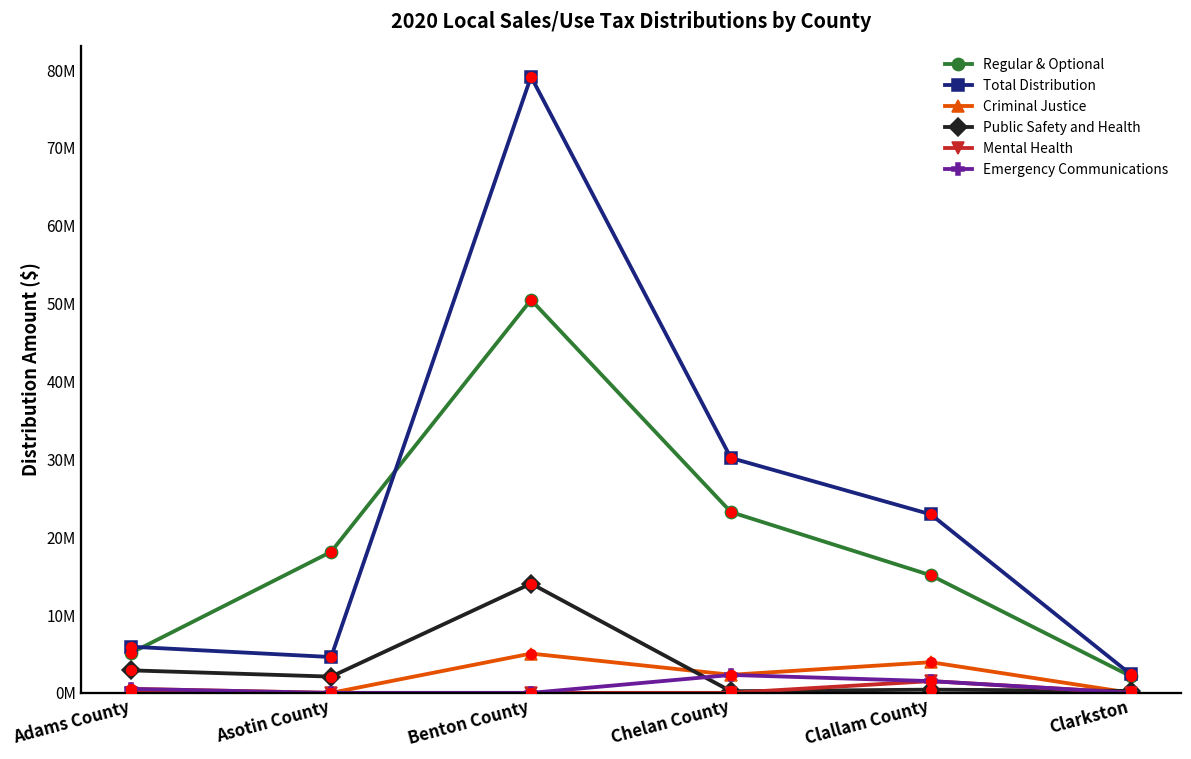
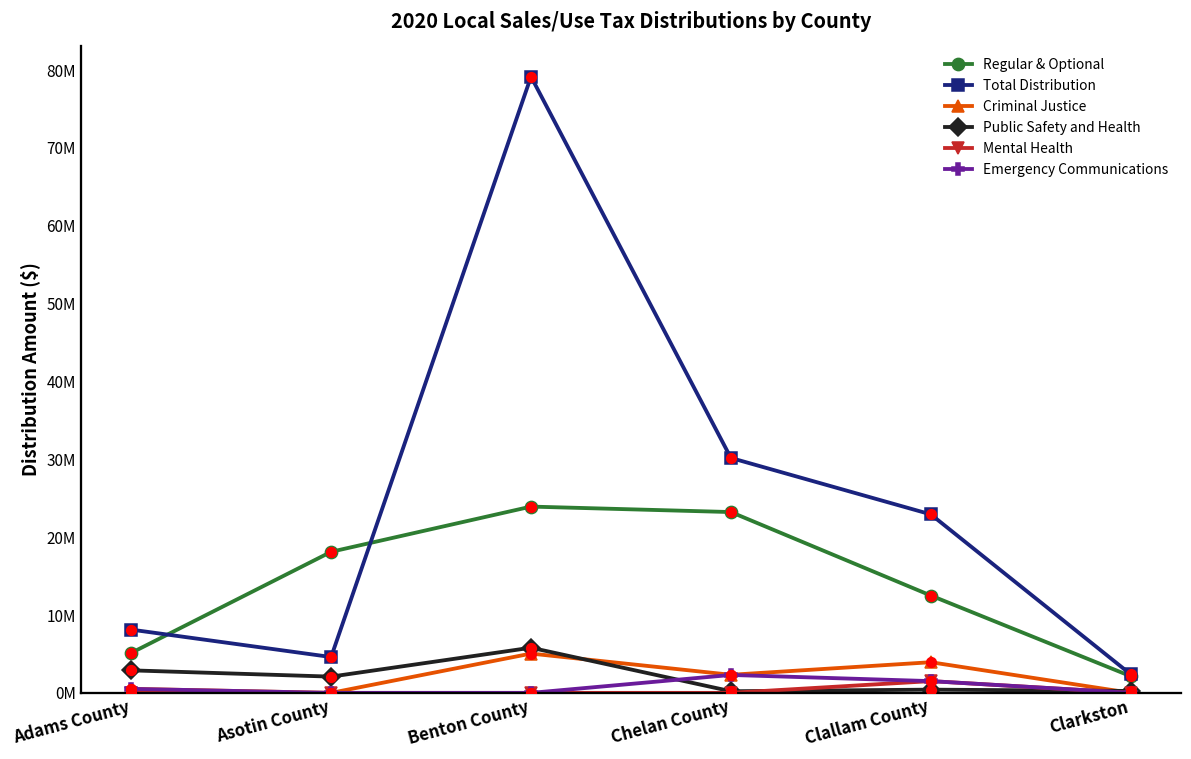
  {
    "Regular & Optional": {
      "Adams County": 5000000,
      "Asotin County": 18000000,
-     "Benton County": 50000000,
+     "Benton County": 24000000,
      "Chelan County": 23000000,
-     "Clallam County": 15000000
+     "Clallam County": 13000000
    },
    "Total Distribution": {
-     "Adams County": 6000000,
+     "Adams County": 8000000,
      "Asotin County": 5000000,
      "Benton County": 79000000,
      "Chelan County": 30000000,
      "Clallam County": 23000000
    },
    "Criminal Justice": {
      "Benton County": 5000000,
      "Clallam County": 4000000
    },
    "Public Safety and Health": {
      "Adams County": 3000000,
      "Asotin County": 2000000,
-     "Benton County": 14000000,
+     "Benton County": 6000000,
      "Clallam County": 0
    },
    "Mental Health": {
      "Adams County": 0
    }
  }
